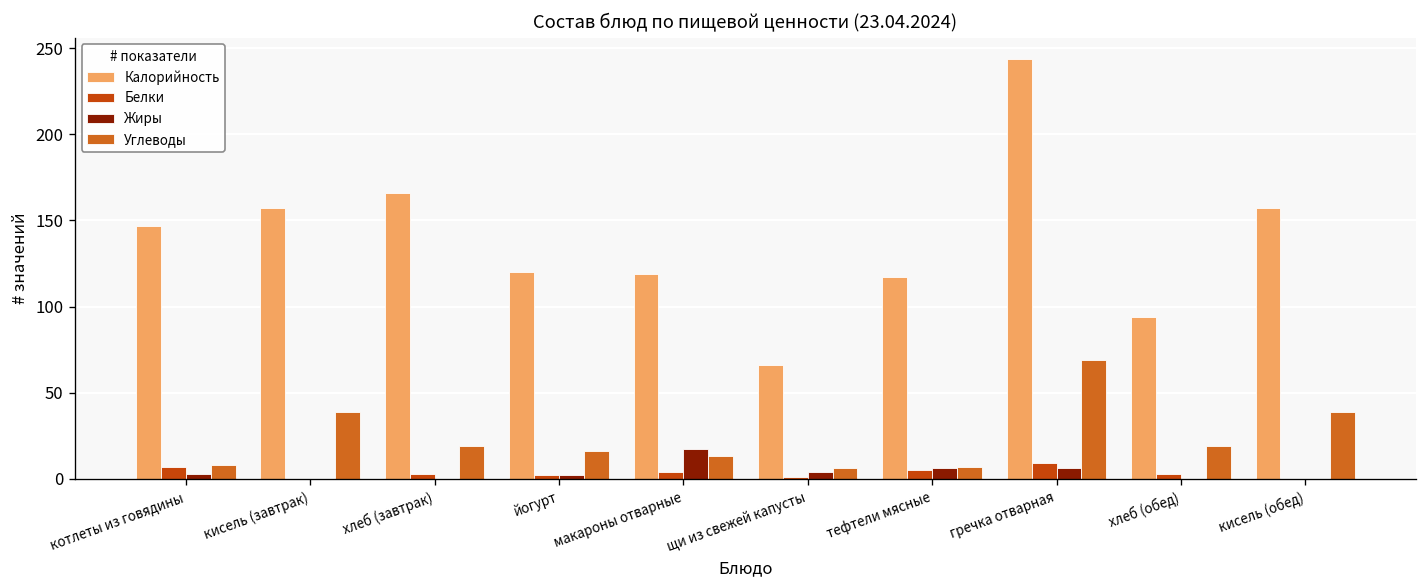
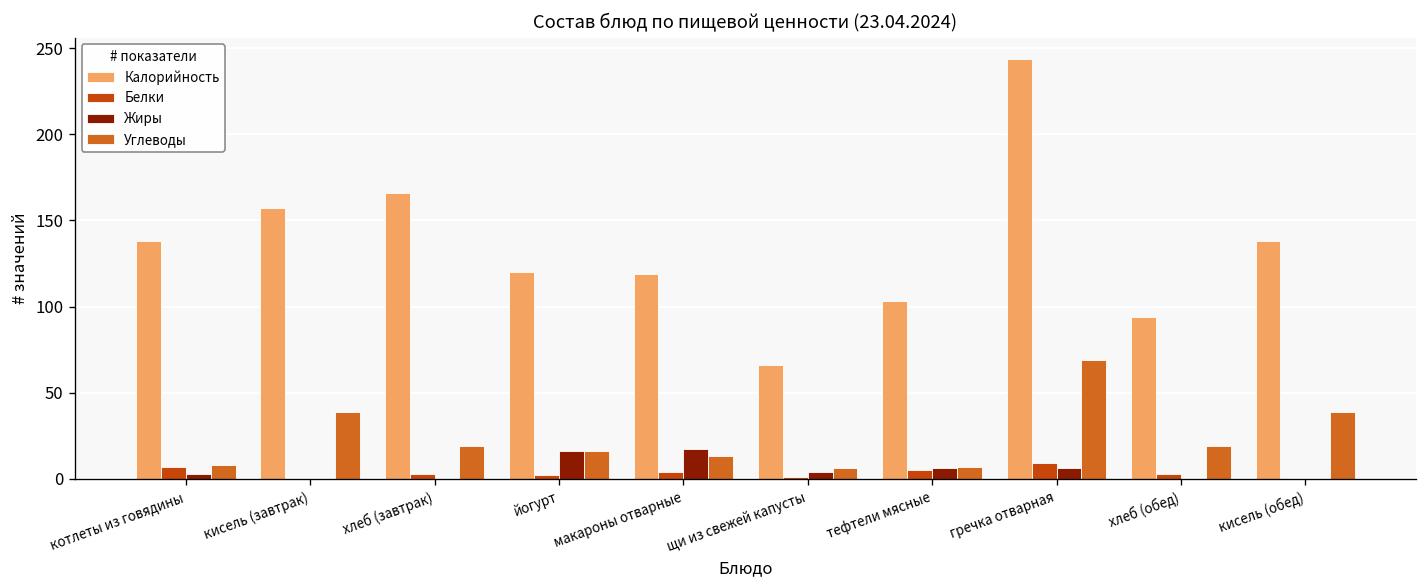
  {
    "Калорийность": {
-     "котлеты из говядины": 147,
+     "котлеты из говядины": 138,
      "кисель (завтрак)": 157,
      "хлеб (завтрак)": 166,
      "йогурт": 120,
      "макароны отварные": 119,
      "щи из свежей капусты": 66,
-     "тефтели мясные": 117,
+     "тефтели мясные": 103,
      "гречка отварная": 244,
      "хлеб (обед)": 94,
-     "кисель (обед)": 157
+     "кисель (обед)": 138
    },
    "Жиры": {
      "котлеты из говядины": 3,
      "кисель (завтрак)": 0,
      "хлеб (завтрак)": 0,
-     "йогурт": 2,
+     "йогурт": 16,
      "макароны отварные": 17,
      "щи из свежей капусты": 4,
      "тефтели мясные": 6,
      "гречка отварная": 6,
      "хлеб (обед)": 0,
      "кисель (обед)": 0
    }
  }
